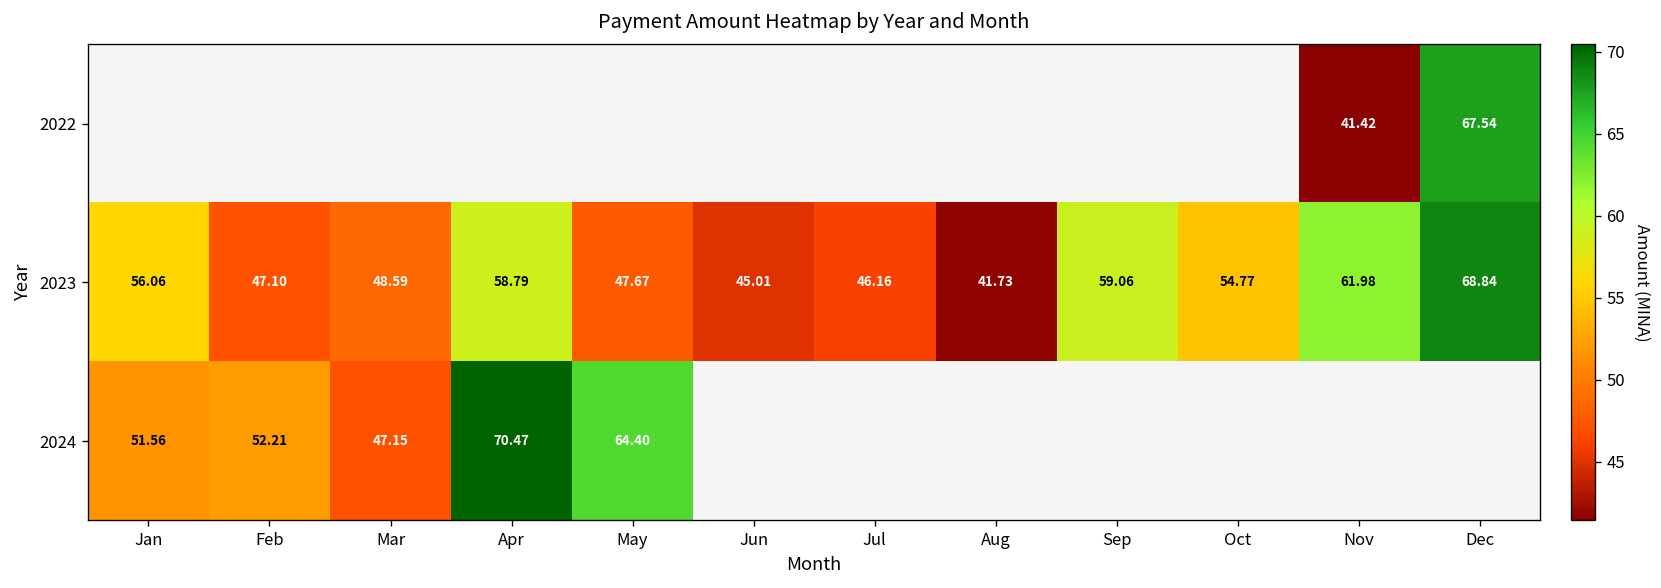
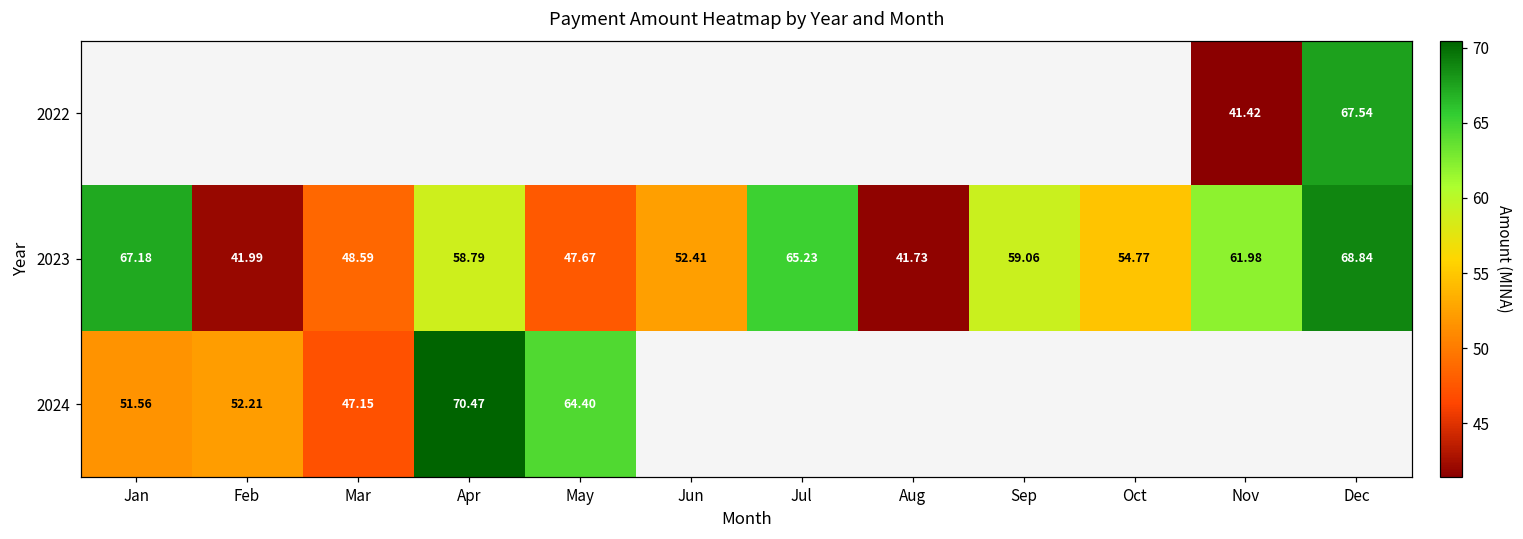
  {
    "2022": {
      "Nov": 41.42,
      "Dec": 67.54
    },
    "2023": {
-     "Jan": 56.06,
-     "Feb": 47.10,
+     "Jan": 67.18,
+     "Feb": 41.99,
      "Mar": 48.59,
      "Apr": 58.79,
      "May": 47.67,
-     "Jun": 45.01,
-     "Jul": 46.16,
+     "Jun": 52.41,
+     "Jul": 65.23,
      "Aug": 41.73,
      "Sep": 59.06,
      "Oct": 54.77,
      "Nov": 61.98,
      "Dec": 68.84
    },
    "2024": {
      "Jan": 51.56,
      "Feb": 52.21,
      "Mar": 47.15,
      "Apr": 70.47,
      "May": 64.40
    }
  }
